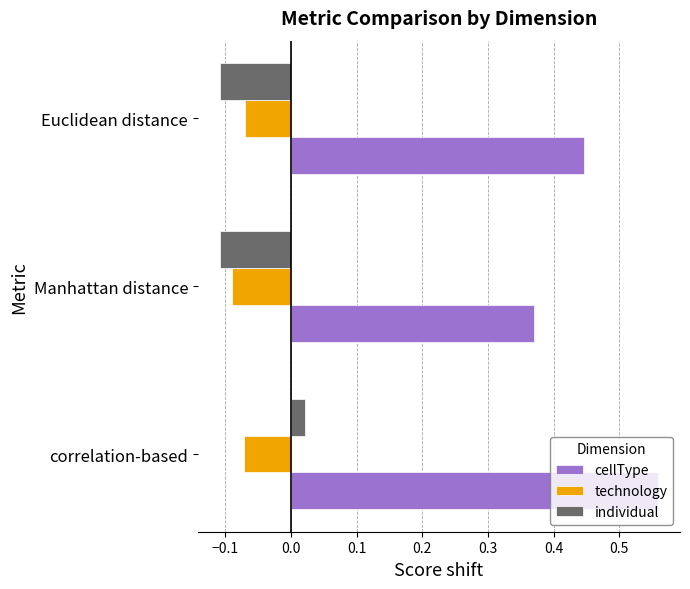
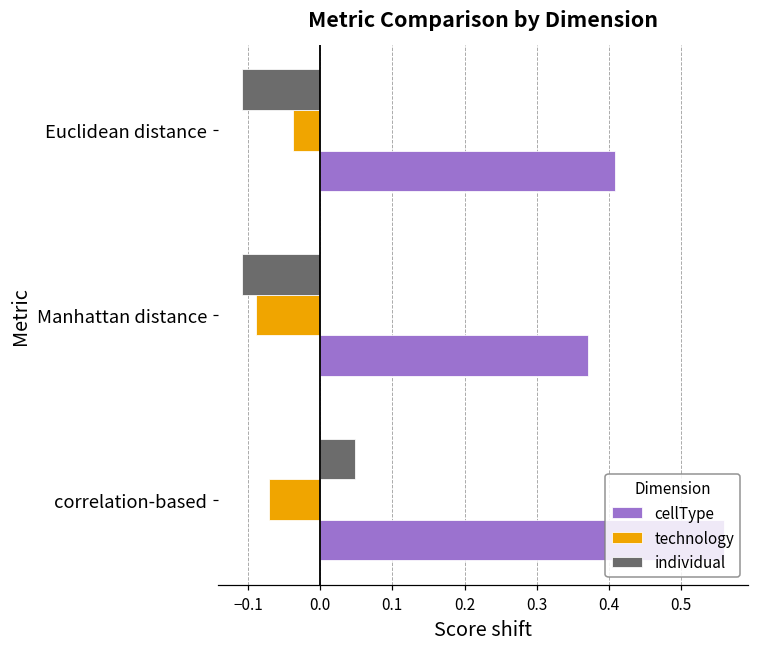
  {
    "cellType": {
-     "Euclidean distance": 0.45,
+     "Euclidean distance": 0.41,
      "Manhattan distance": 0.37
    },
    "technology": {
-     "Euclidean distance": -0.07,
+     "Euclidean distance": -0.04,
      "Manhattan distance": -0.09,
      "correlation-based": -0.07
    },
    "individual": {
      "Euclidean distance": -0.11,
      "Manhattan distance": -0.11,
-     "correlation-based": 0.02
+     "correlation-based": 0.05
    }
  }
